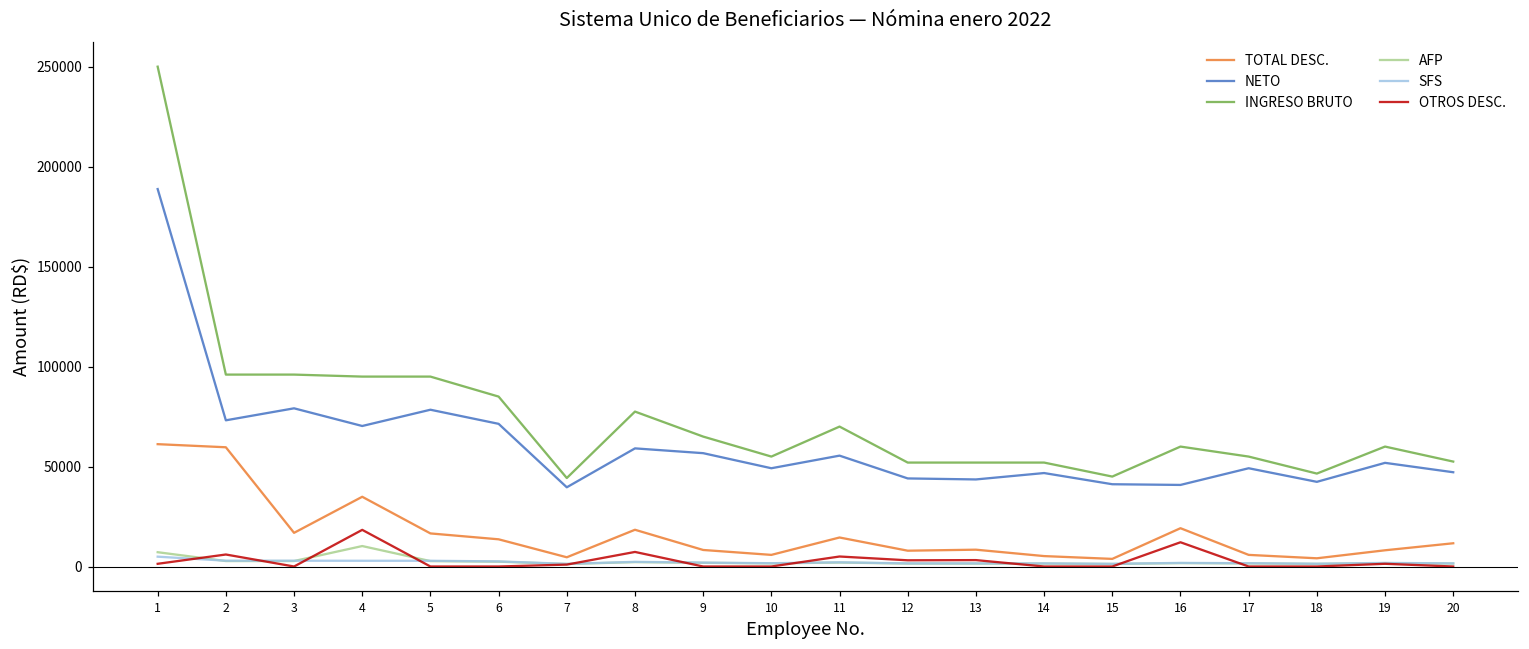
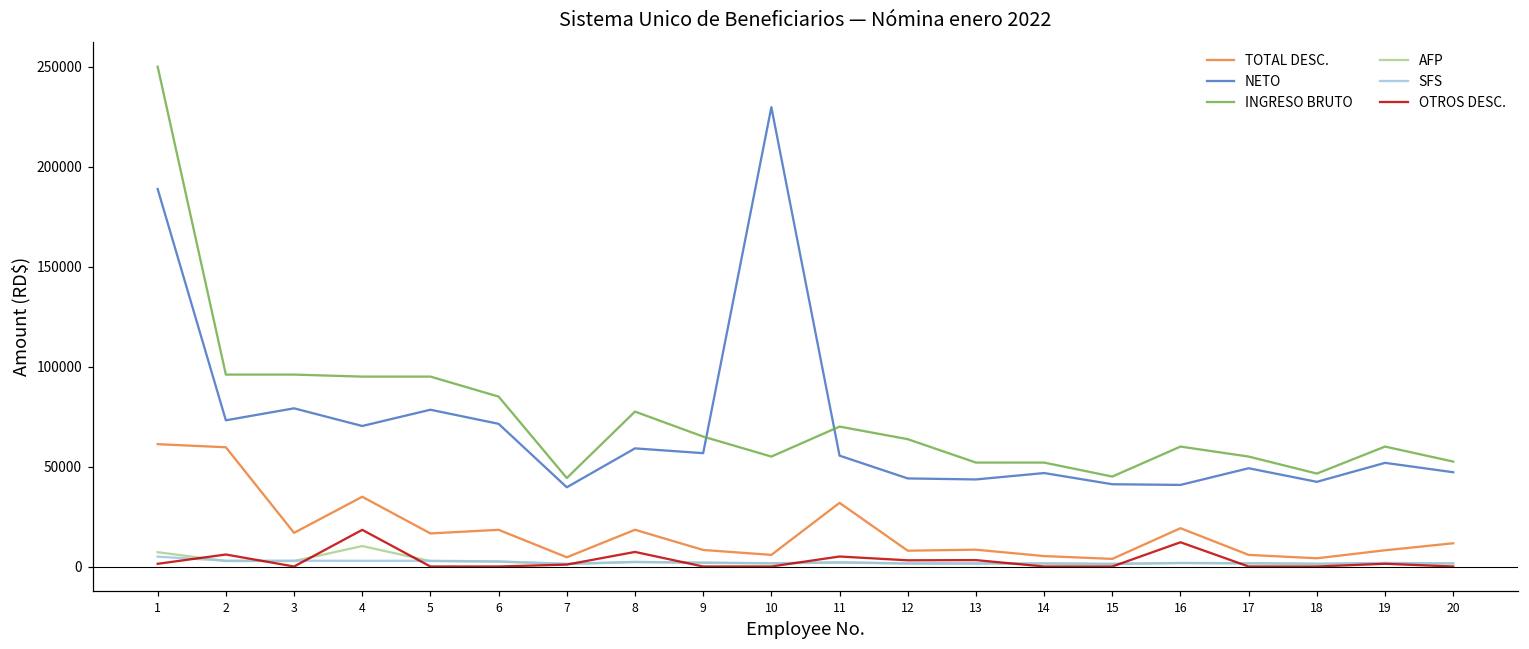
  {
    "TOTAL DESC.": {
      "1": 61000,
      "2": 60000,
      "3": 17000,
      "4": 35000,
      "5": 17000,
-     "6": 14000,
+     "6": 18000,
      "7": 5000,
      "8": 18000,
      "9": 8000,
      "10": 6000,
-     "11": 15000,
+     "11": 32000,
      "12": 8000,
      "13": 8000,
      "14": 5000,
      "15": 4000,
      "16": 19000,
      "17": 6000,
      "18": 4000,
      "19": 8000,
      "20": 12000
    },
    "NETO": {
      "1": 189000,
      "2": 73000,
      "3": 79000,
      "4": 70000,
      "5": 78000,
      "6": 71000,
      "7": 40000,
      "8": 59000,
      "9": 57000,
-     "10": 49000,
+     "10": 230000,
      "11": 55000,
      "12": 44000,
      "13": 44000,
      "14": 47000,
      "15": 41000,
      "16": 41000,
      "17": 49000,
      "18": 42000,
      "19": 52000,
      "20": 47000
    },
    "INGRESO BRUTO": {
      "1": 250000,
      "2": 96000,
      "3": 96000,
      "4": 95000,
      "5": 95000,
      "6": 85000,
      "7": 44000,
      "8": 78000,
      "9": 65000,
      "10": 55000,
      "11": 70000,
-     "12": 52000,
+     "12": 64000,
      "13": 52000,
      "14": 52000,
      "15": 45000,
      "16": 60000,
      "17": 55000,
      "18": 47000,
      "19": 60000,
      "20": 53000
    },
    "AFP": {
      "1": 7000,
      "4": 10000
    },
    "SFS": {
      "1": 5000,
      "4": 3000
    },
    "OTROS DESC.": {
      "1": 1000,
      "2": 6000,
      "3": 0,
      "4": 18000,
      "5": 0,
      "6": 0,
      "8": 7000,
      "9": 0,
      "10": 0,
      "11": 5000,
      "12": 3000,
      "13": 3000,
      "14": 0,
      "16": 12000,
      "17": 0,
      "20": 0
    }
  }
